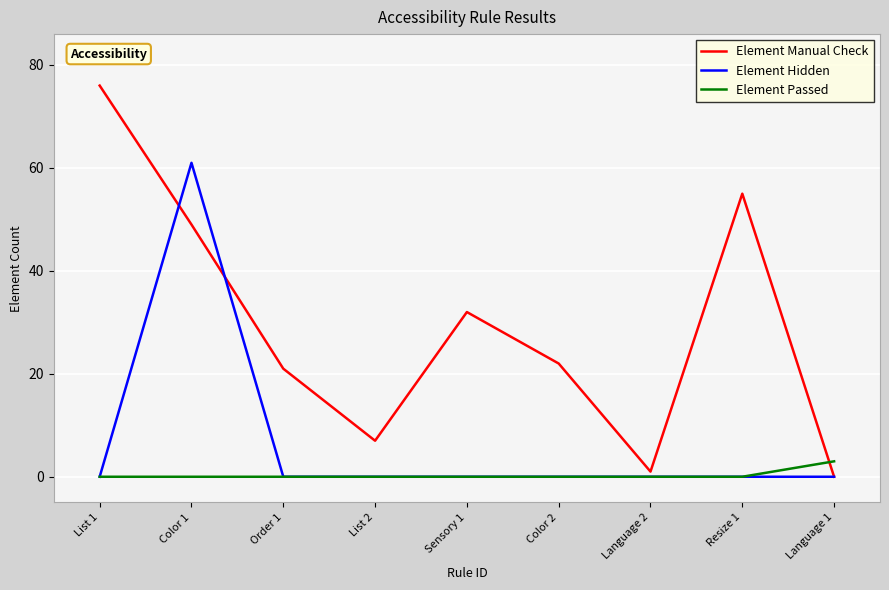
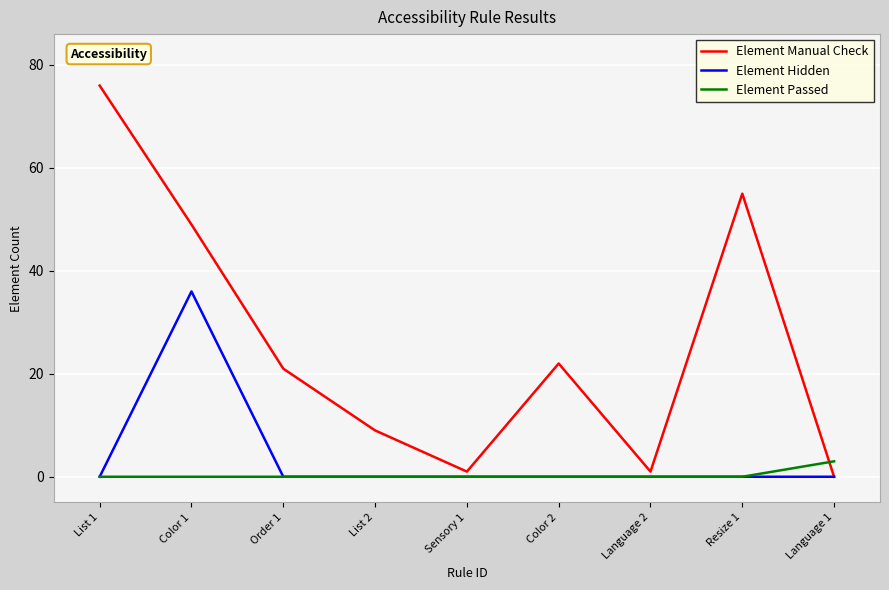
  {
    "Element Manual Check": {
      "List 1": 76,
      "Color 1": 49,
      "Order 1": 21,
-     "List 2": 7,
-     "Sensory 1": 32,
+     "List 2": 9,
+     "Sensory 1": 1,
      "Color 2": 22,
      "Language 2": 1,
      "Resize 1": 55
    },
    "Element Hidden": {
-     "Color 1": 61
+     "Color 1": 36
    },
    "Element Passed": {
      "Color 1": 0,
      "Language 1": 3
    }
  }
